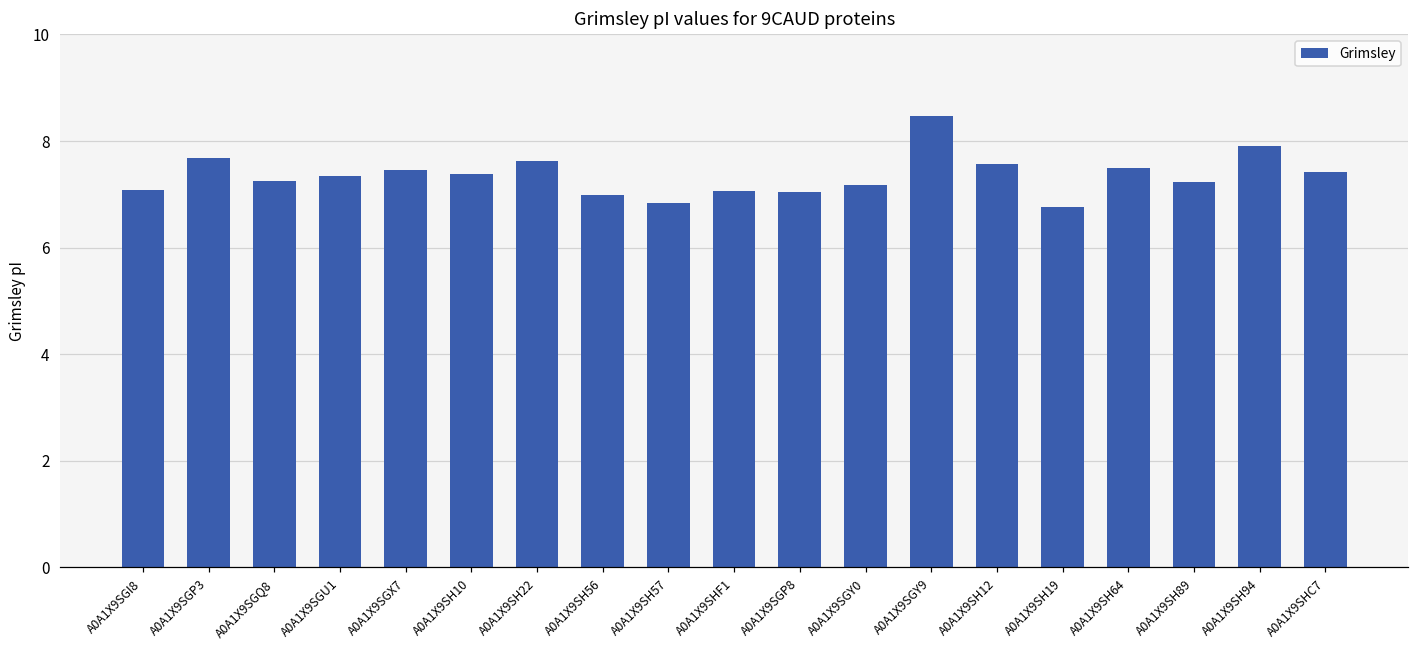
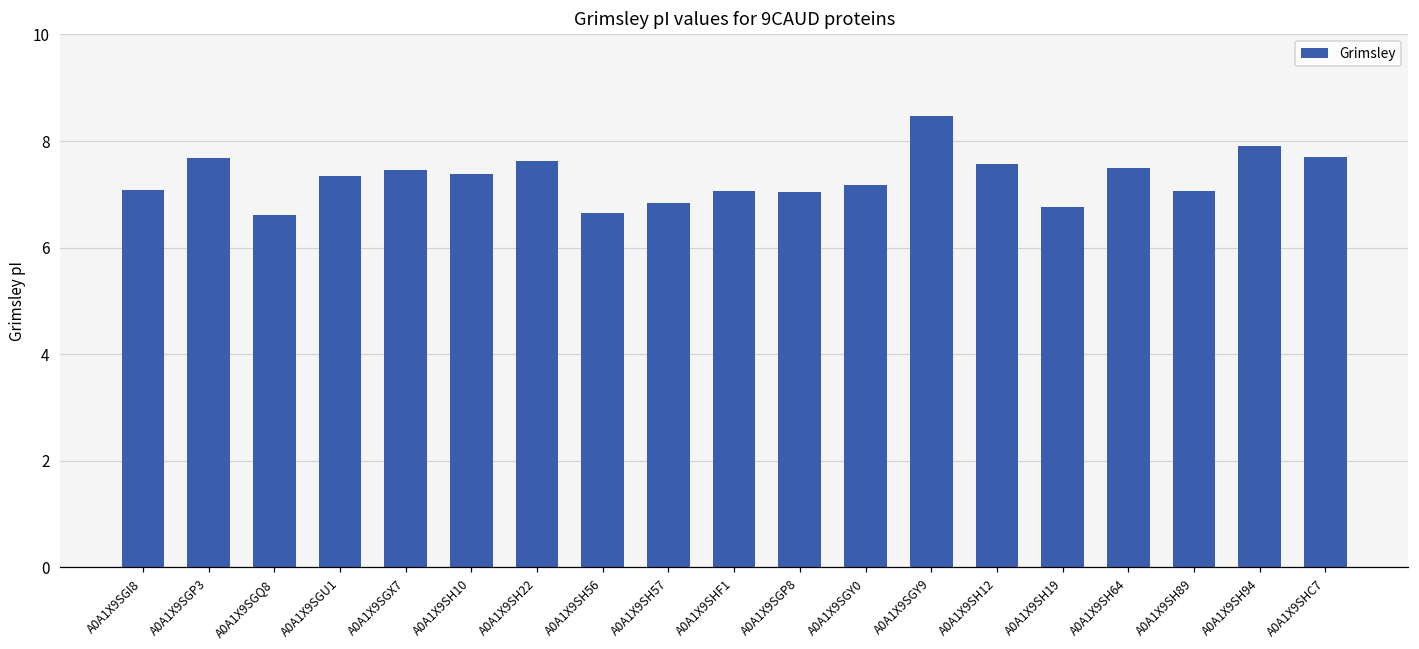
  {
    "A0A1X9SGI8": 7.1,
    "A0A1X9SGP3": 7.7,
-   "A0A1X9SGQ8": 7.2,
+   "A0A1X9SGQ8": 6.6,
    "A0A1X9SGU1": 7.4,
    "A0A1X9SGX7": 7.5,
    "A0A1X9SH10": 7.4,
    "A0A1X9SH22": 7.6,
-   "A0A1X9SH56": 7.0,
+   "A0A1X9SH56": 6.7,
    "A0A1X9SH57": 6.8,
    "A0A1X9SHF1": 7.1,
    "A0A1X9SGP8": 7.0,
    "A0A1X9SGY0": 7.2,
    "A0A1X9SGY9": 8.5,
    "A0A1X9SH12": 7.6,
    "A0A1X9SH19": 6.8,
    "A0A1X9SH64": 7.5,
-   "A0A1X9SH89": 7.2,
+   "A0A1X9SH89": 7.1,
    "A0A1X9SH94": 7.9,
-   "A0A1X9SHC7": 7.4
+   "A0A1X9SHC7": 7.7
  }
